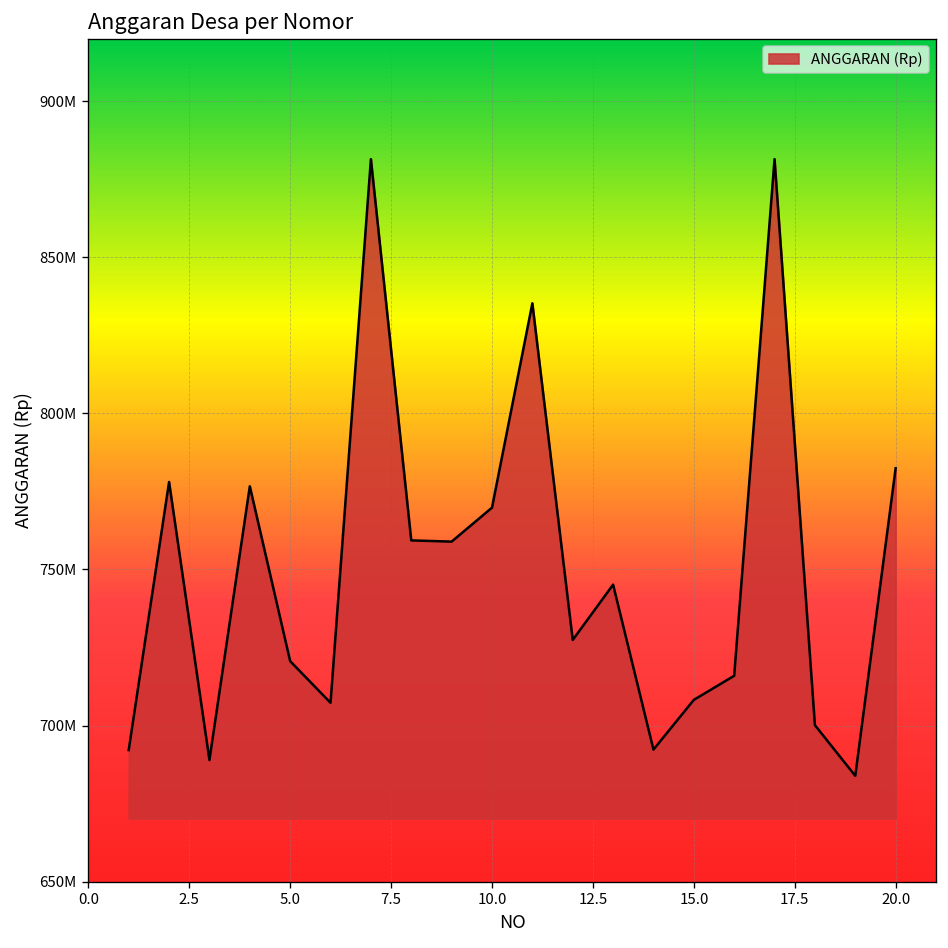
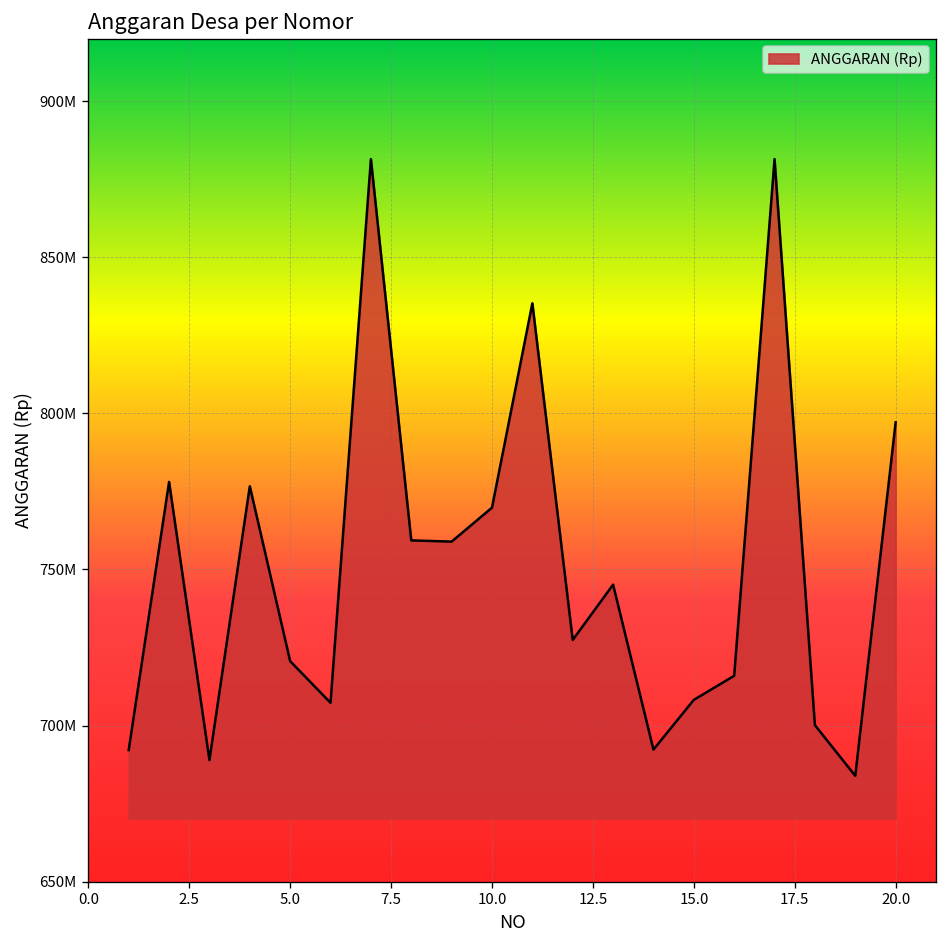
  {
    "5.0": 721000000,
    "10.0": 770000000,
    "15.0": 708000000,
-   "20.0": 782000000
+   "20.0": 797000000
  }
